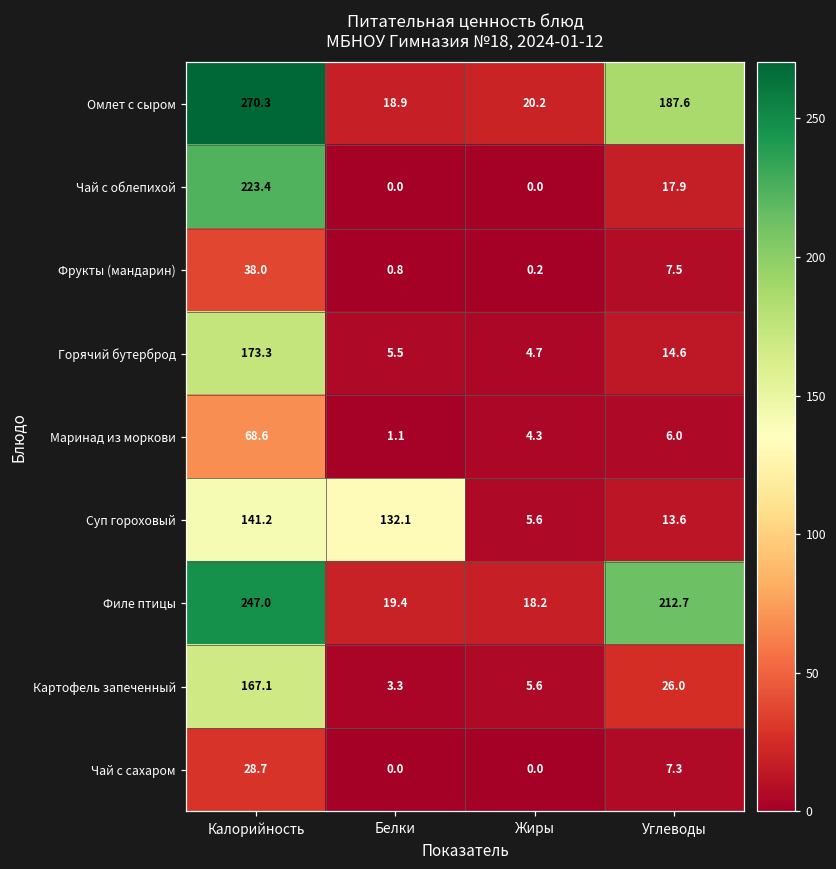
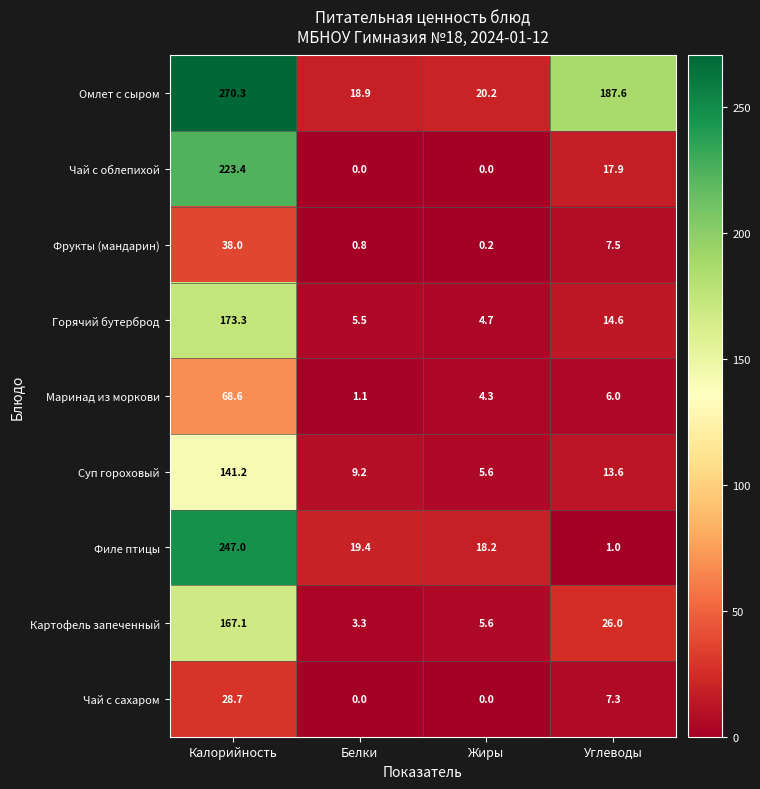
  {
    "Омлет с сыром": {
      "Калорийность": 270.3,
      "Белки": 18.9,
      "Жиры": 20.2,
      "Углеводы": 187.6
    },
    "Чай с облепихой": {
      "Калорийность": 223.4,
      "Белки": 0.0,
      "Жиры": 0.0,
      "Углеводы": 17.9
    },
    "Фрукты (мандарин)": {
      "Калорийность": 38.0,
      "Белки": 0.8,
      "Жиры": 0.2,
      "Углеводы": 7.5
    },
    "Горячий бутерброд": {
      "Калорийность": 173.3,
      "Белки": 5.5,
      "Жиры": 4.7,
      "Углеводы": 14.6
    },
    "Маринад из моркови": {
      "Калорийность": 68.6,
      "Белки": 1.1,
      "Жиры": 4.3,
      "Углеводы": 6.0
    },
    "Суп гороховый": {
      "Калорийность": 141.2,
-     "Белки": 132.1,
+     "Белки": 9.2,
      "Жиры": 5.6,
      "Углеводы": 13.6
    },
    "Филе птицы": {
      "Калорийность": 247.0,
      "Белки": 19.4,
      "Жиры": 18.2,
-     "Углеводы": 212.7
+     "Углеводы": 1.0
    },
    "Картофель запеченный": {
      "Калорийность": 167.1,
      "Белки": 3.3,
      "Жиры": 5.6,
      "Углеводы": 26.0
    },
    "Чай с сахаром": {
      "Калорийность": 28.7,
      "Белки": 0.0,
      "Жиры": 0.0,
      "Углеводы": 7.3
    }
  }
